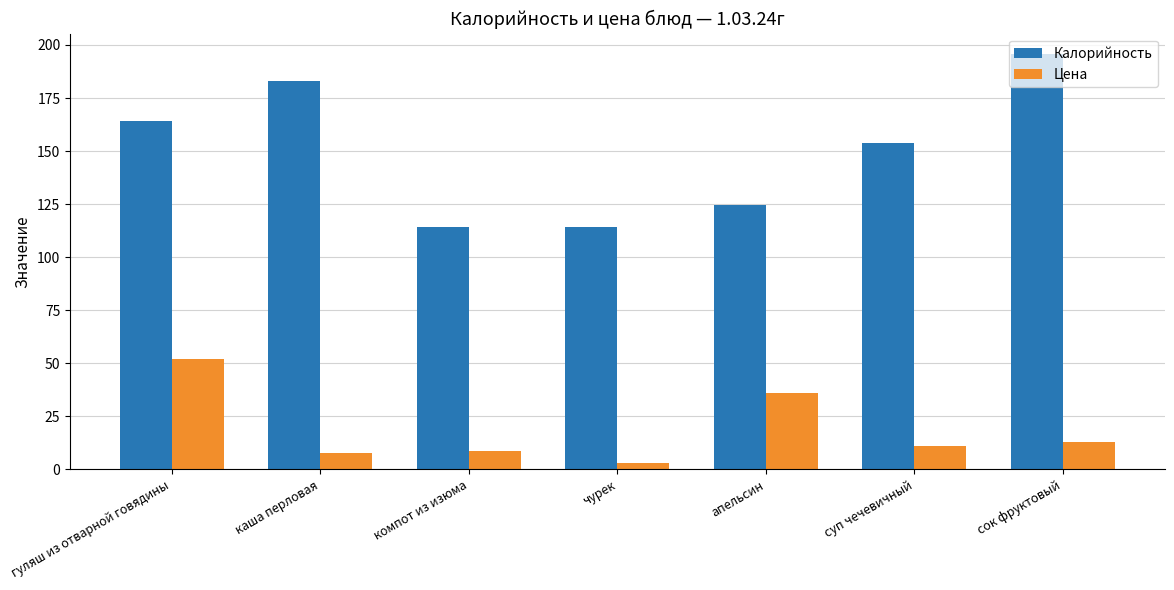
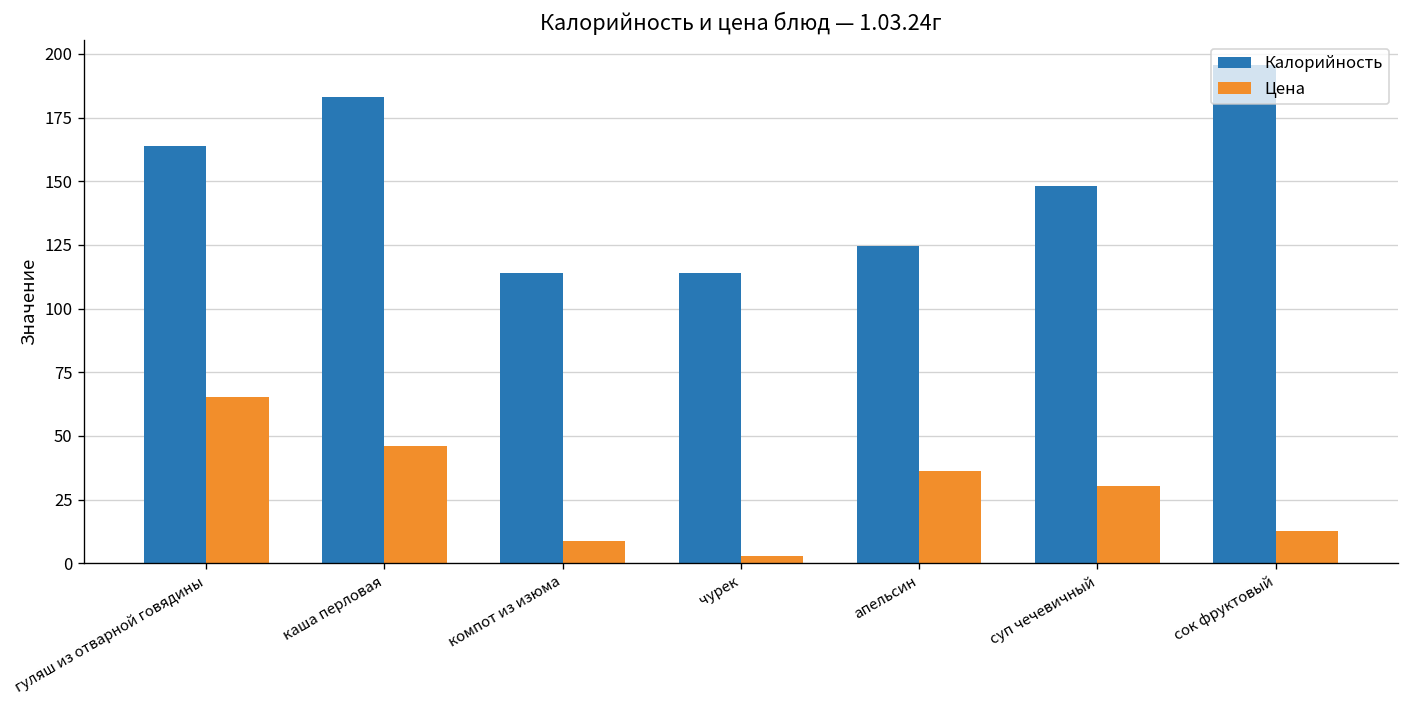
  {
    "Калорийность": {
      "гуляш из отварной говядины": 164,
      "каша перловая": 183,
      "компот из изюма": 114,
      "чурек": 114,
      "апельсин": 125,
-     "суп чечевичный": 154
+     "суп чечевичный": 148
    },
    "Цена": {
-     "гуляш из отварной говядины": 52,
-     "каша перловая": 8,
+     "гуляш из отварной говядины": 65,
+     "каша перловая": 46,
      "компот из изюма": 9,
      "чурек": 3,
      "апельсин": 36,
-     "суп чечевичный": 11,
+     "суп чечевичный": 30,
      "сок фруктовый": 13
    }
  }
